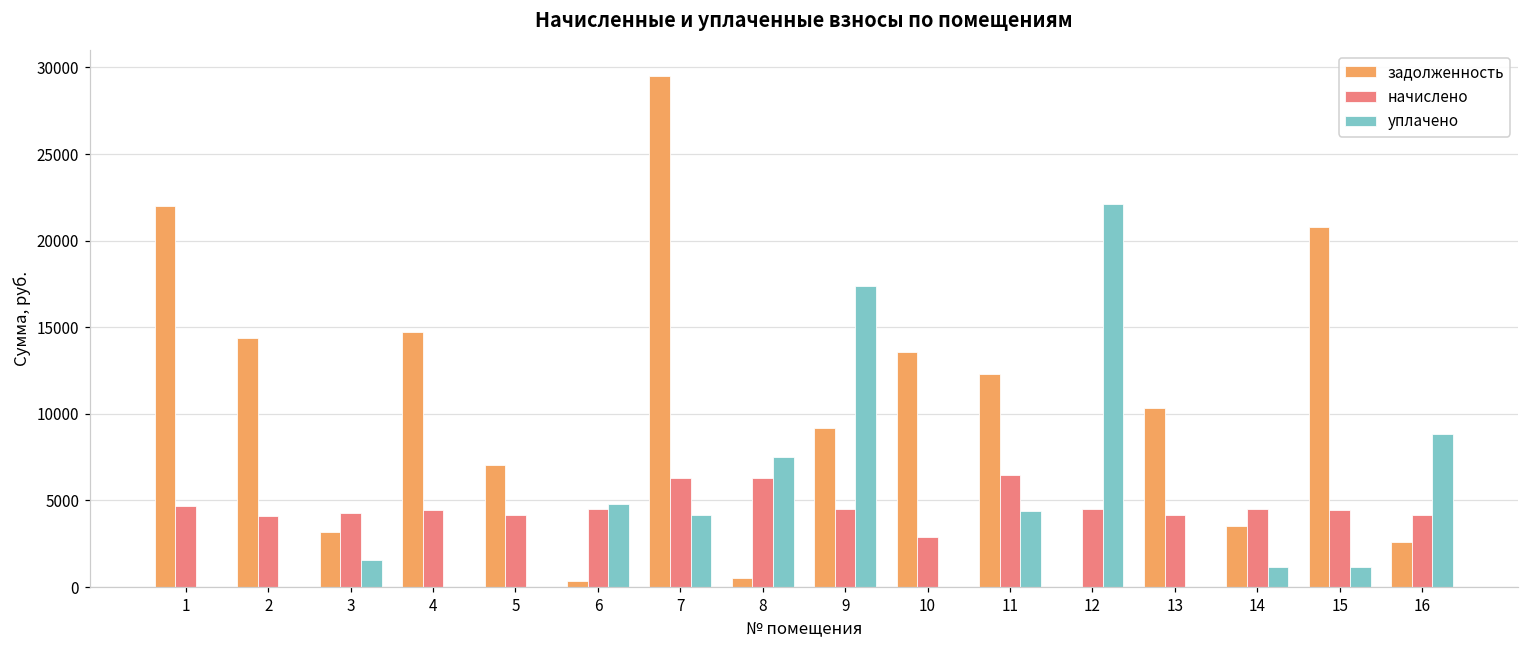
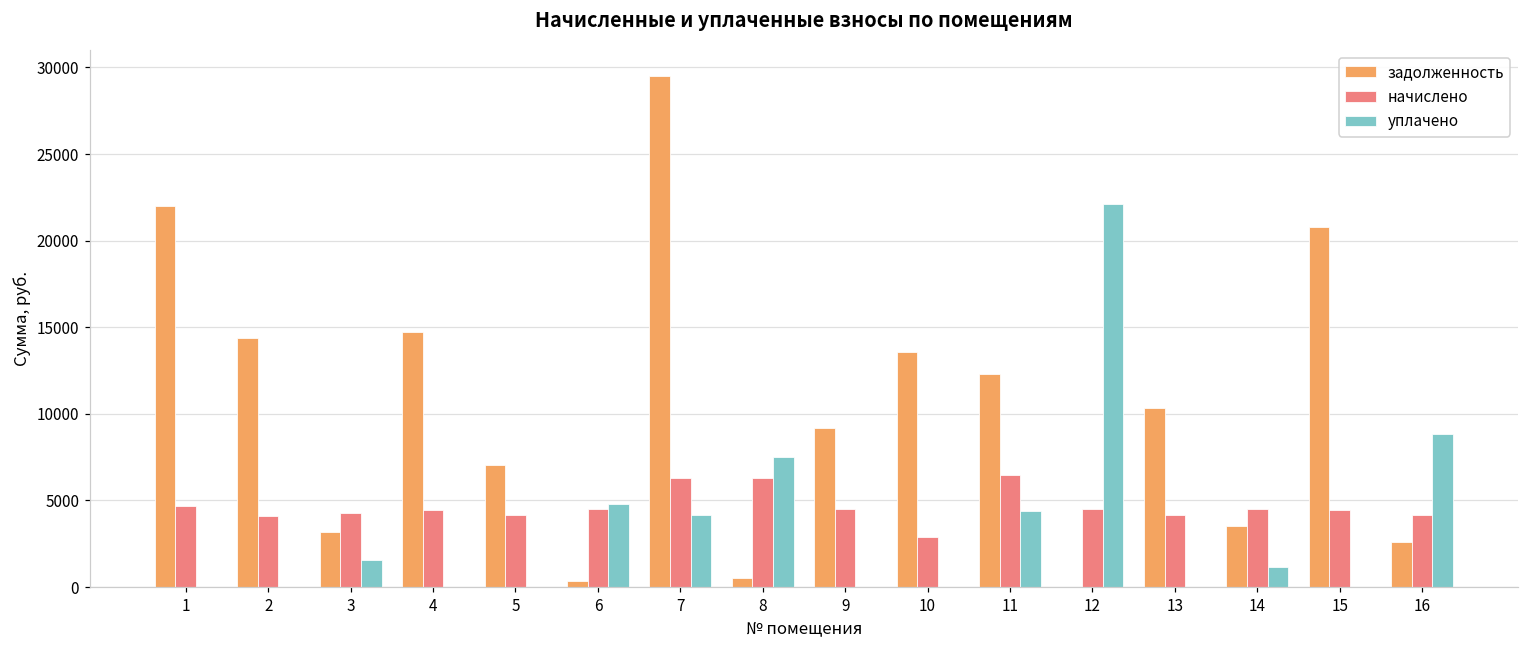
  {
    "уплачено": {
      "1": 0,
      "2": 0,
      "3": 1600,
      "4": 0,
      "5": 0,
      "6": 4800,
      "7": 4200,
      "8": 7500,
-     "9": 17400,
+     "9": 0,
      "10": 0,
      "11": 4400,
      "12": 22100,
      "13": 0,
      "14": 1200,
-     "15": 1200,
+     "15": 0,
      "16": 8900
    }
  }
